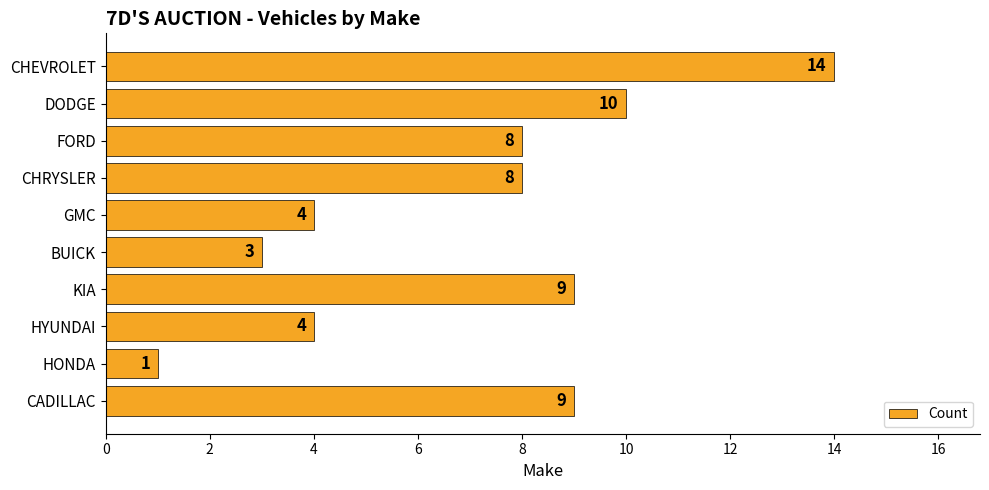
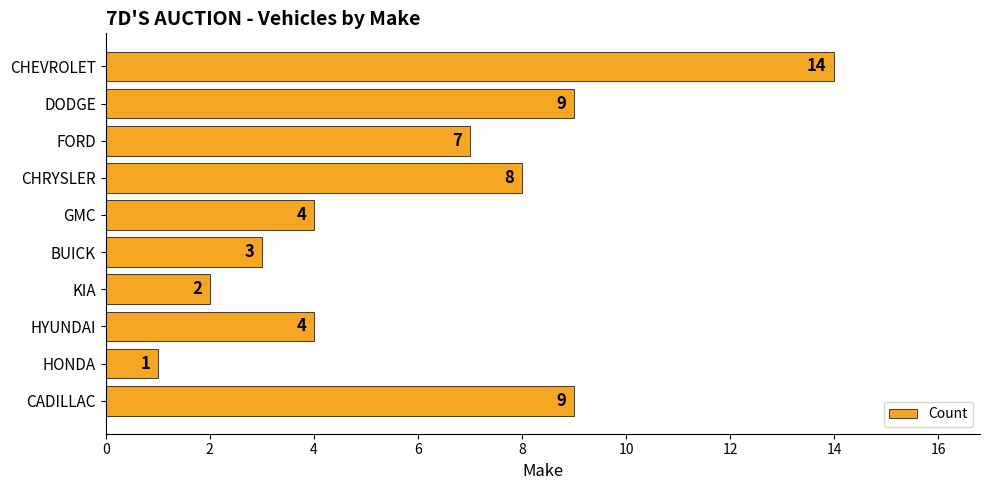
  {
    "CHEVROLET": 14,
-   "DODGE": 10,
-   "FORD": 8,
+   "DODGE": 9,
+   "FORD": 7,
    "CHRYSLER": 8,
    "GMC": 4,
    "BUICK": 3,
-   "KIA": 9,
+   "KIA": 2,
    "HYUNDAI": 4,
    "HONDA": 1,
    "CADILLAC": 9
  }
